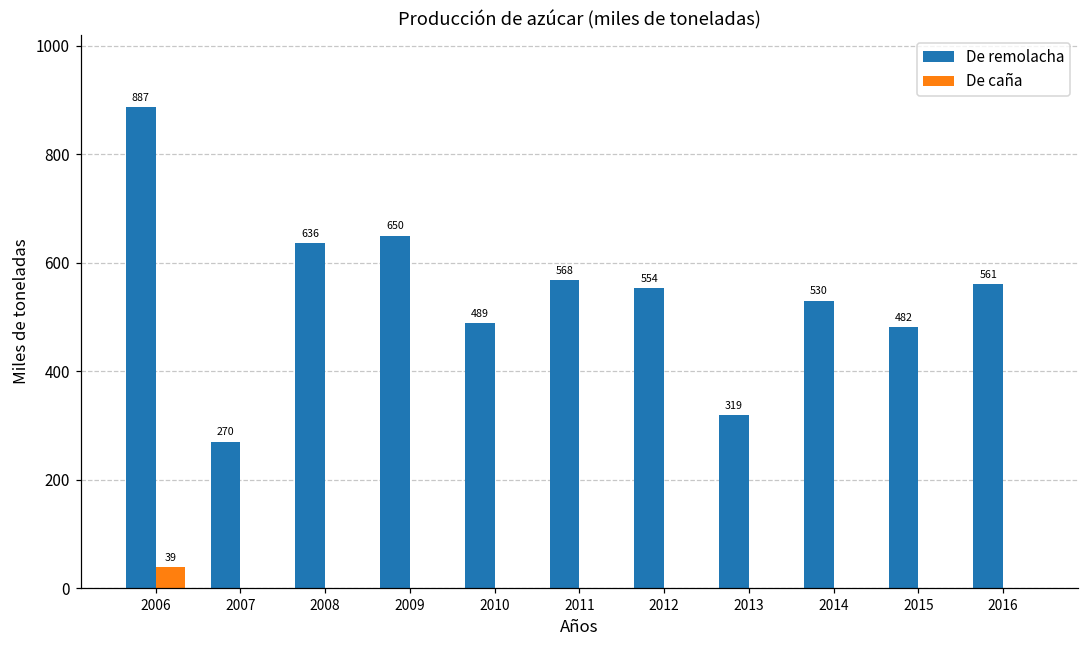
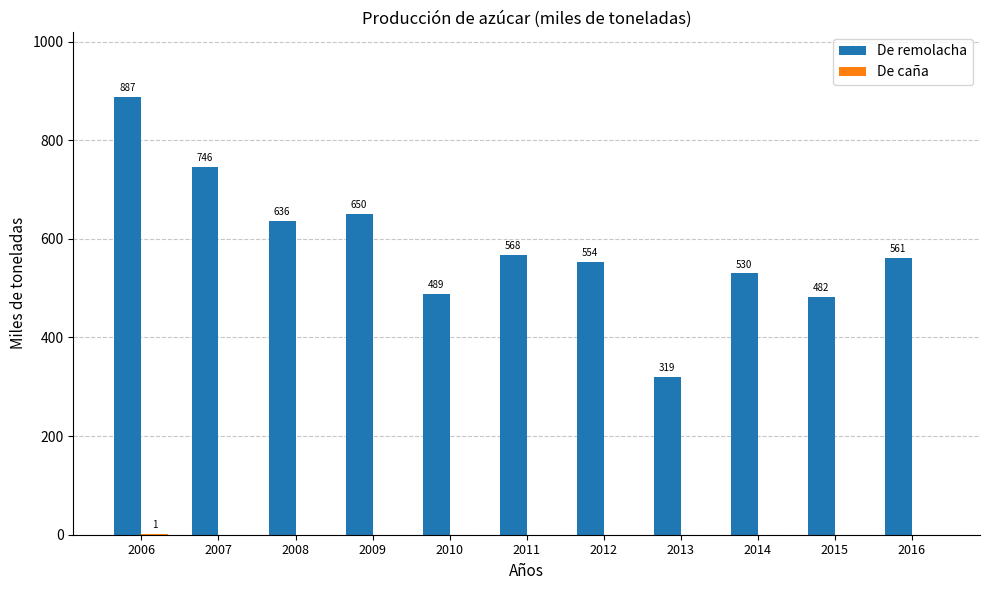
  {
    "De remolacha": {
      "2006": 887,
-     "2007": 270,
+     "2007": 746,
      "2008": 636,
      "2009": 650,
      "2010": 489,
      "2011": 568,
      "2012": 554,
      "2013": 319,
      "2014": 530,
      "2015": 482,
      "2016": 561
    },
    "De caña": {
-     "2006": 39
+     "2006": 1
    }
  }
